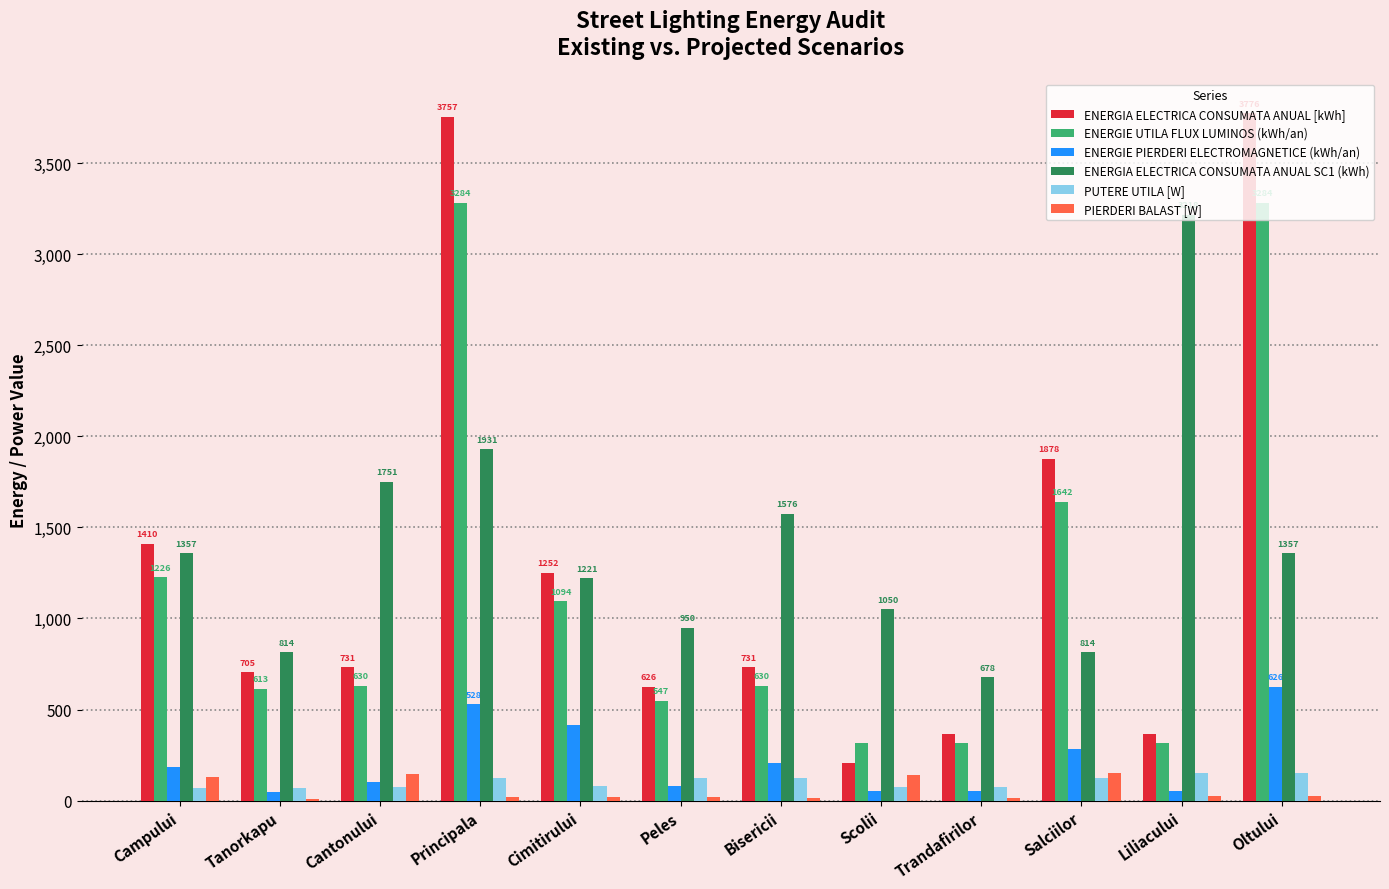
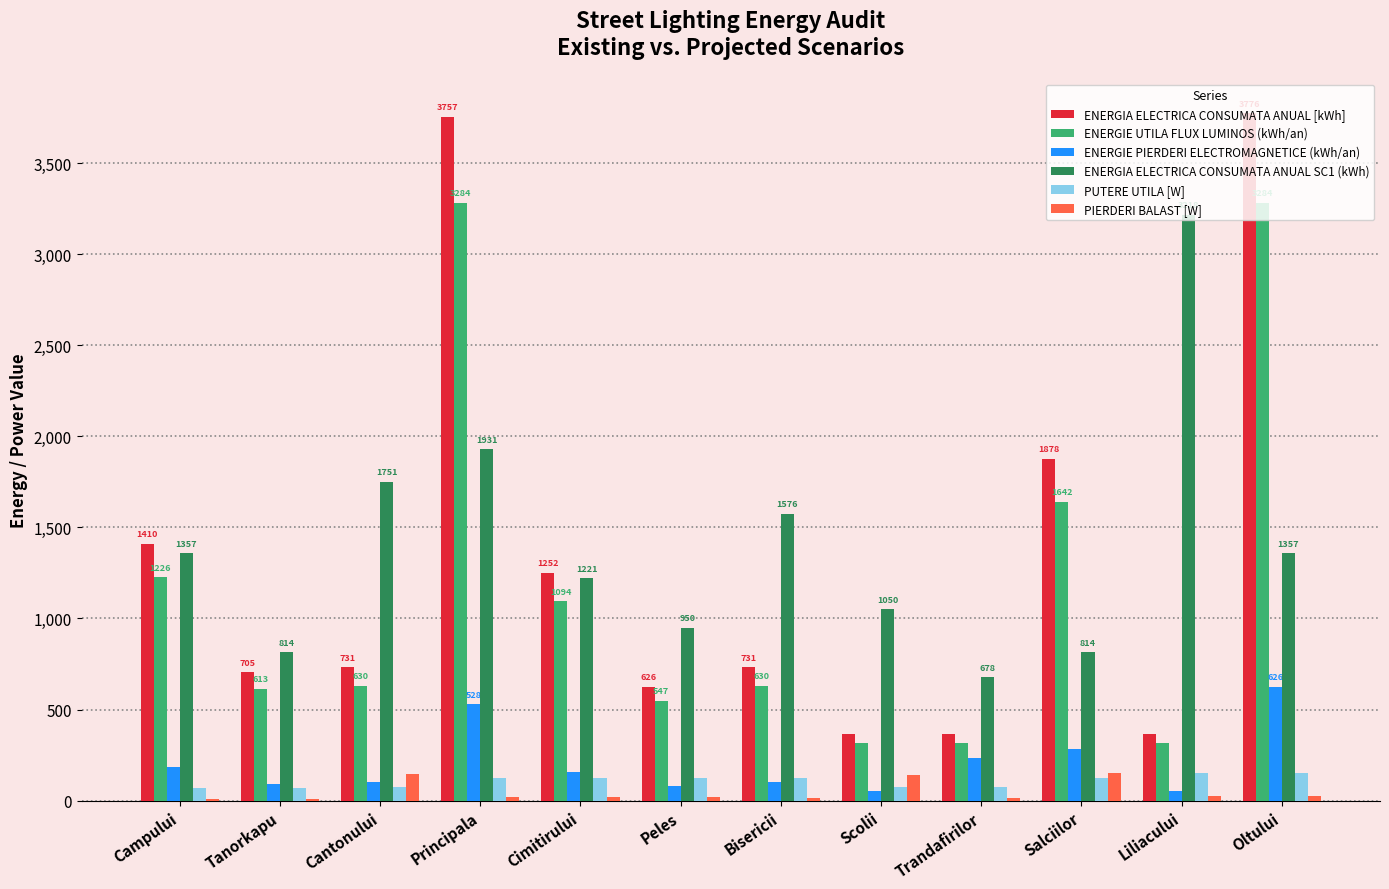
  {
    "ENERGIA ELECTRICA CONSUMATA ANUAL [kWh]": {
-     "Scolii": 200,
+     "Scolii": 370,
      "Trandafirilor": 370,
      "Liliacului": 370
    },
    "ENERGIE PIERDERI ELECTROMAGNETICE (kWh/an)": {
      "Campului": 180,
-     "Tanorkapu": 50,
+     "Tanorkapu": 90,
      "Cantonului": 100,
-     "Cimitirului": 410,
+     "Cimitirului": 160,
      "Peles": 80,
-     "Bisericii": 200,
+     "Bisericii": 100,
      "Scolii": 50,
-     "Trandafirilor": 50,
+     "Trandafirilor": 240,
      "Salciilor": 280,
      "Liliacului": 50
    },
    "PUTERE UTILA [W]": {
      "Campului": 70,
      "Tanorkapu": 70,
      "Cantonului": 70,
      "Principala": 130,
-     "Cimitirului": 80,
+     "Cimitirului": 130,
      "Peles": 130,
      "Bisericii": 120,
      "Scolii": 70,
      "Trandafirilor": 70,
      "Salciilor": 130,
      "Liliacului": 150,
      "Oltului": 150
    },
    "PIERDERI BALAST [W]": {
-     "Campului": 130,
+     "Campului": 10,
      "Cantonului": 150,
      "Principala": 20,
      "Cimitirului": 20,
      "Peles": 20,
      "Scolii": 140,
      "Salciilor": 150,
      "Liliacului": 20,
      "Oltului": 20
    }
  }
